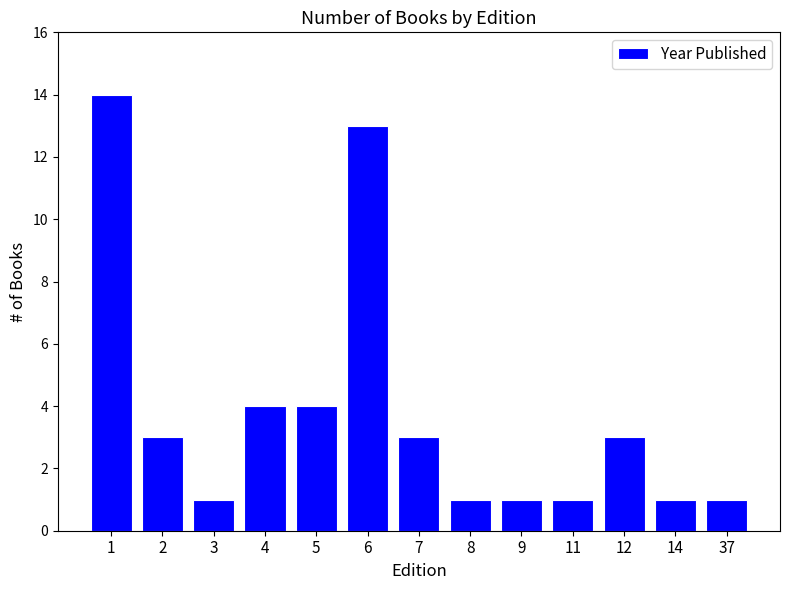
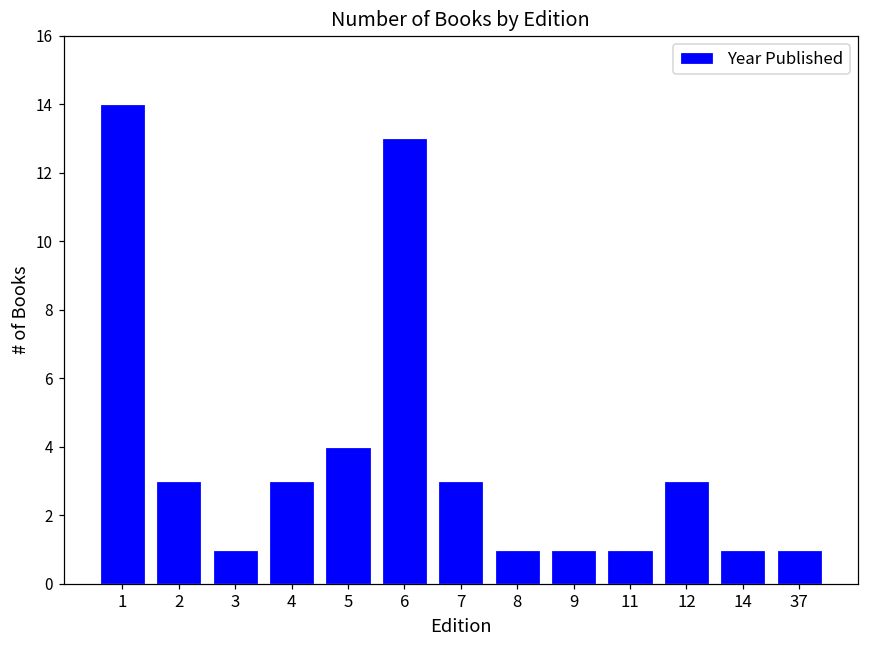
  {
    "1": 14,
    "2": 3,
    "3": 1,
-   "4": 4,
+   "4": 3,
    "5": 4,
    "6": 13,
    "7": 3,
    "8": 1,
    "9": 1,
    "11": 1,
    "12": 3,
    "14": 1,
    "37": 1
  }
